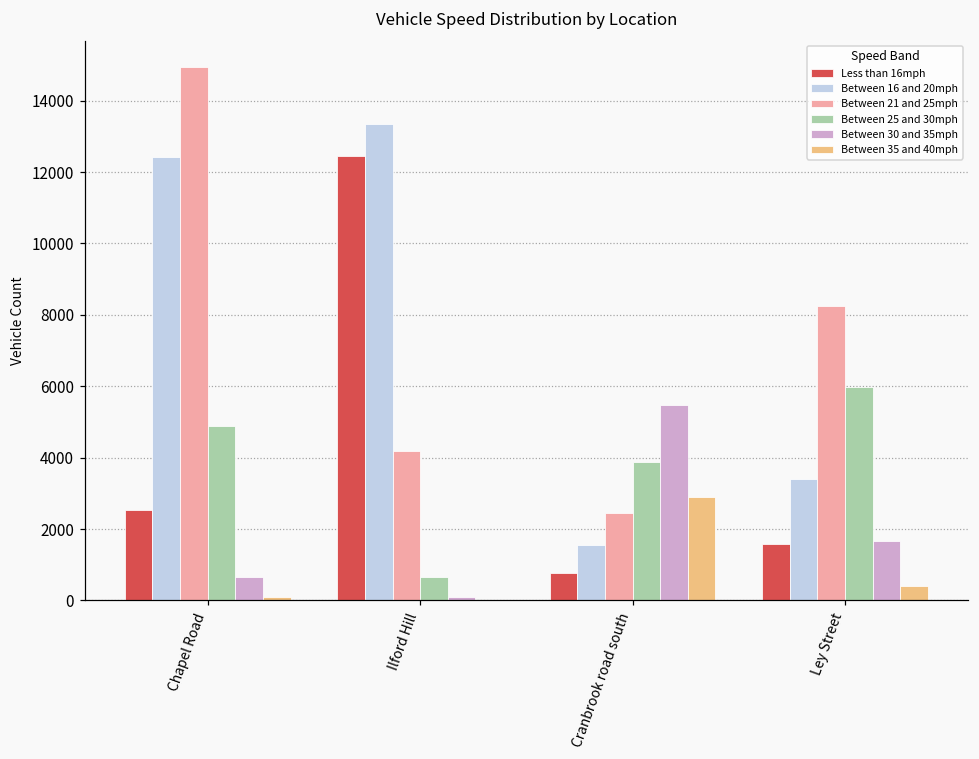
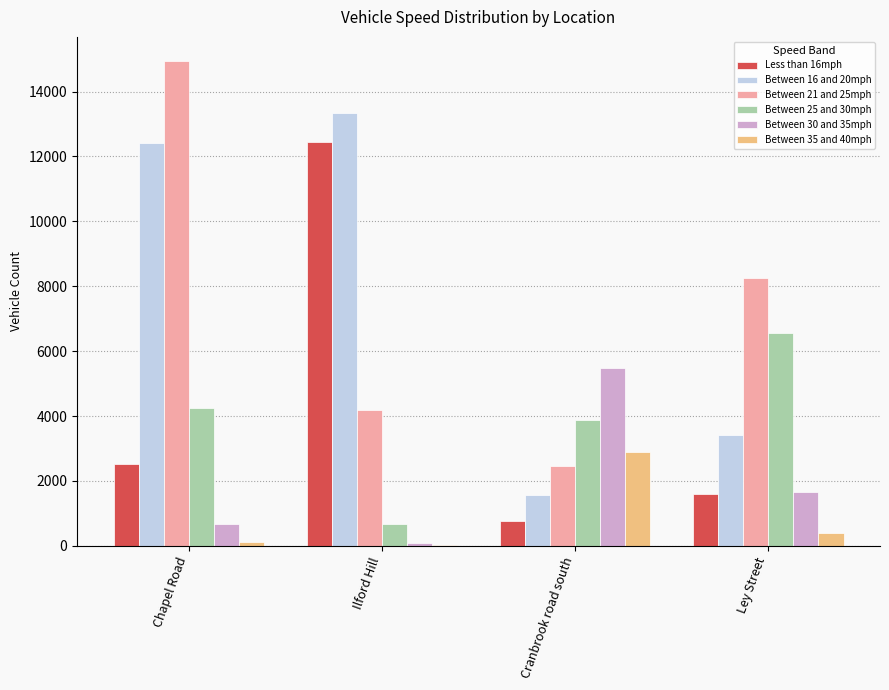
  {
    "Less than 16mph": {
      "Chapel Road": 2500,
      "Ilford Hill": 12500,
      "Cranbrook road south": 800,
      "Ley Street": 1600
    },
    "Between 25 and 30mph": {
-     "Chapel Road": 4900,
+     "Chapel Road": 4300,
      "Ilford Hill": 700,
      "Cranbrook road south": 3900,
-     "Ley Street": 6000
+     "Ley Street": 6600
    }
  }
